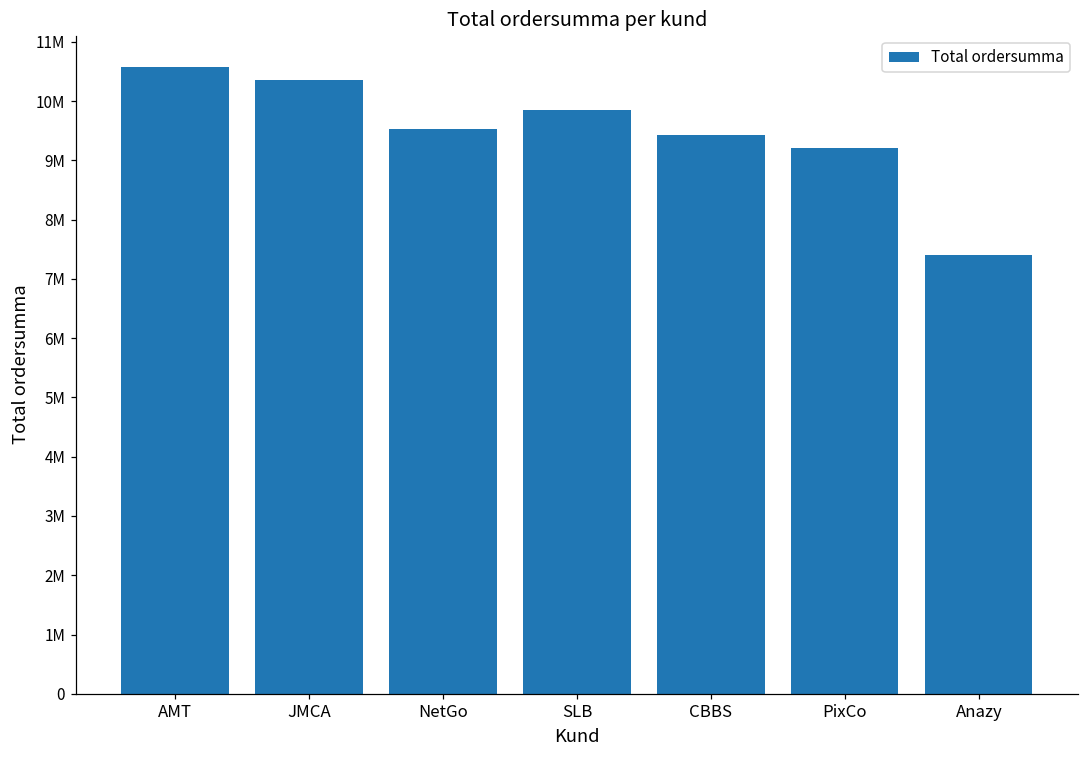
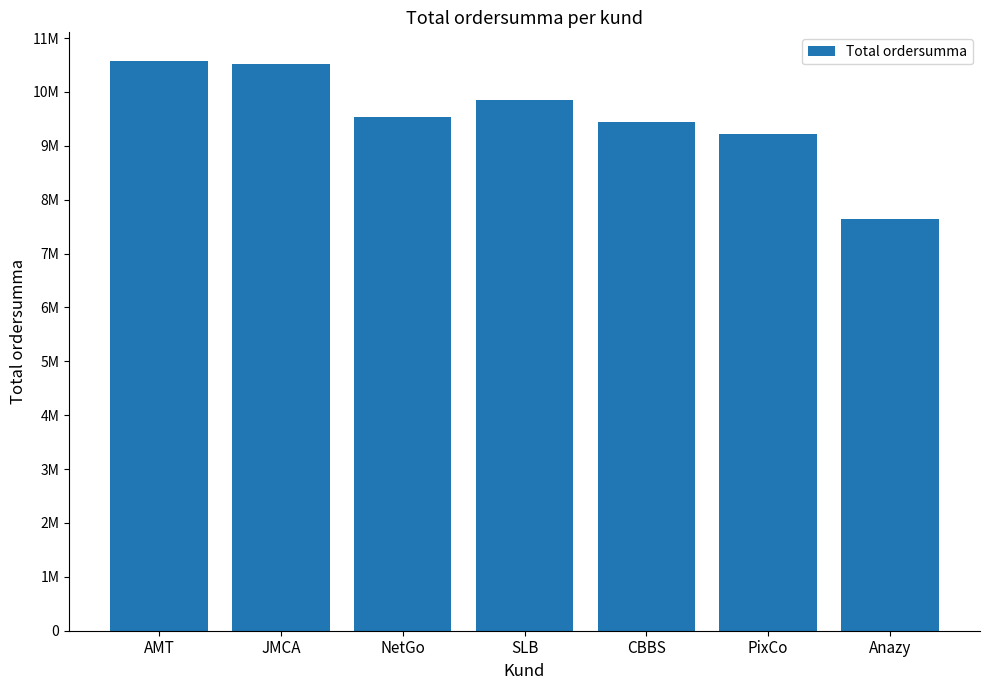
  {
    "AMT": 10600000,
-   "JMCA": 10400000,
+   "JMCA": 10500000,
    "NetGo": 9500000,
    "SLB": 9800000,
    "CBBS": 9400000,
    "PixCo": 9200000,
-   "Anazy": 7400000
+   "Anazy": 7600000
  }
